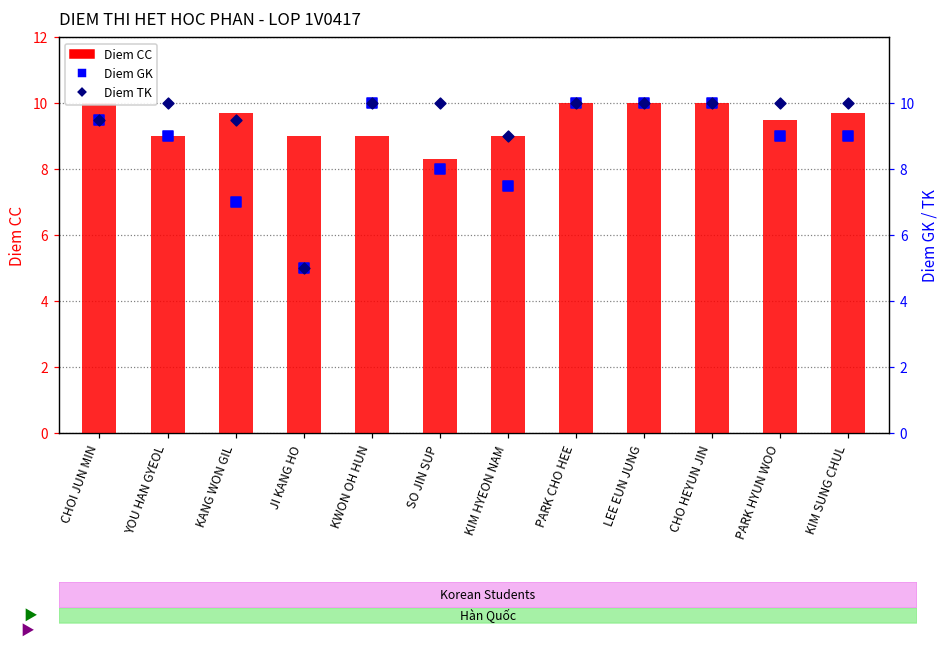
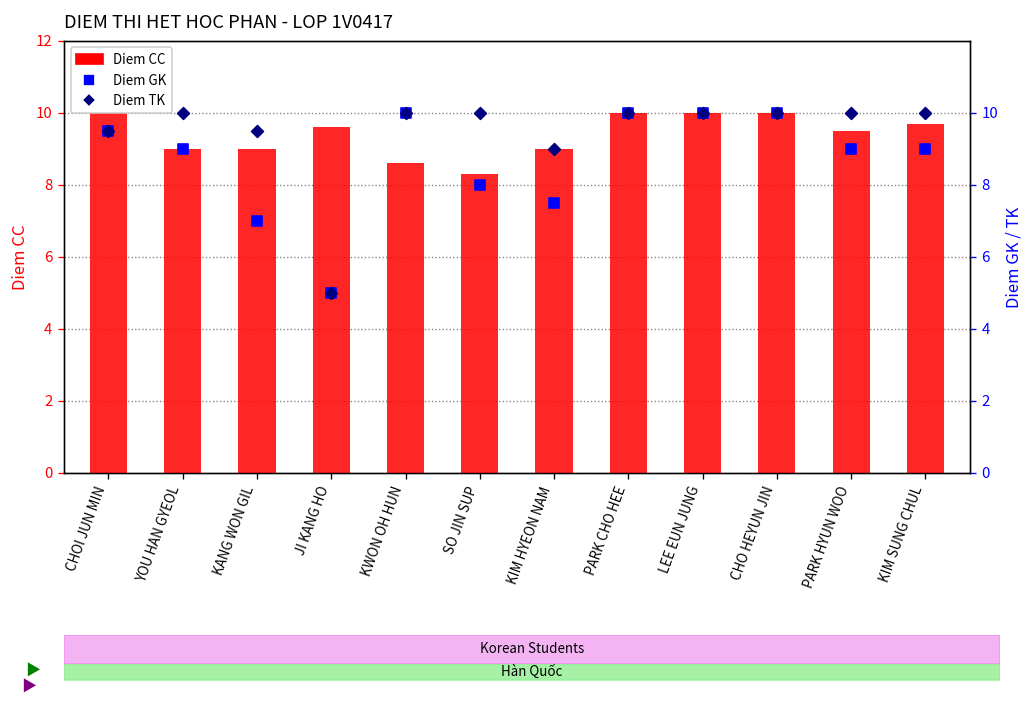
  {
    "Diem CC": {
      "CHOI JUN MIN": 10.0,
      "YOU HAN GYEOL": 9.0,
-     "KANG WON GIL": 9.7,
-     "JI KANG HO": 9.0,
-     "KWON OH HUN": 9.0,
+     "KANG WON GIL": 9.0,
+     "JI KANG HO": 9.6,
+     "KWON OH HUN": 8.6,
      "SO JIN SUP": 8.3,
      "KIM HYEON NAM": 9.0,
      "PARK CHO HEE": 10.0,
      "LEE EUN JUNG": 10.0,
      "CHO HEYUN JIN": 10.0,
      "PARK HYUN WOO": 9.5,
      "KIM SUNG CHUL": 9.7
    }
  }
